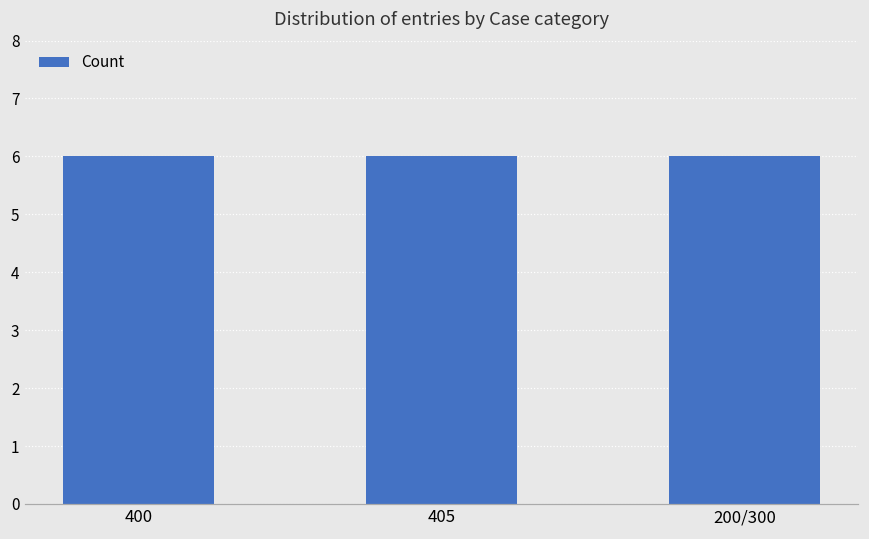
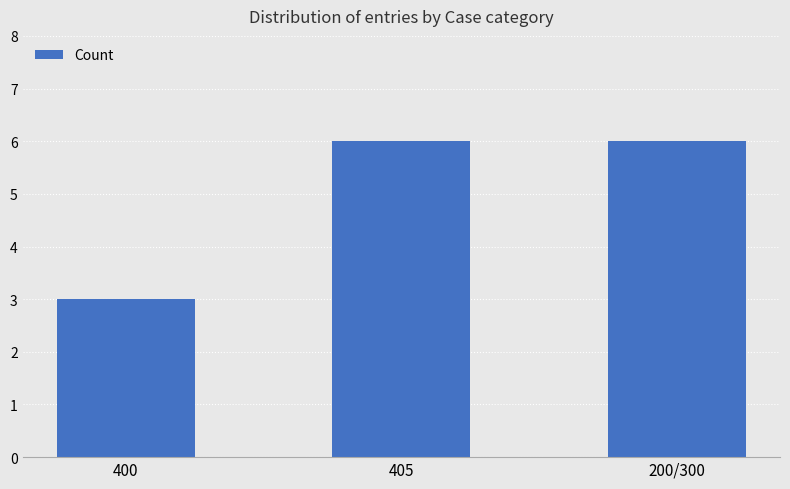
  {
-   "400": 6,
+   "400": 3,
    "405": 6,
    "200/300": 6
  }
